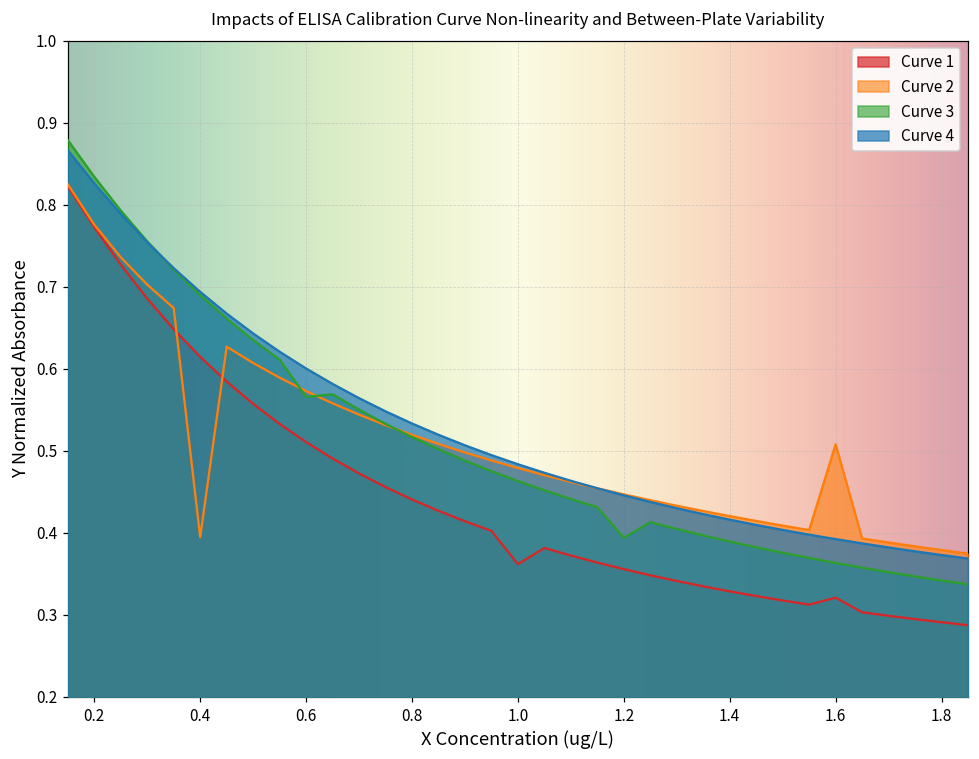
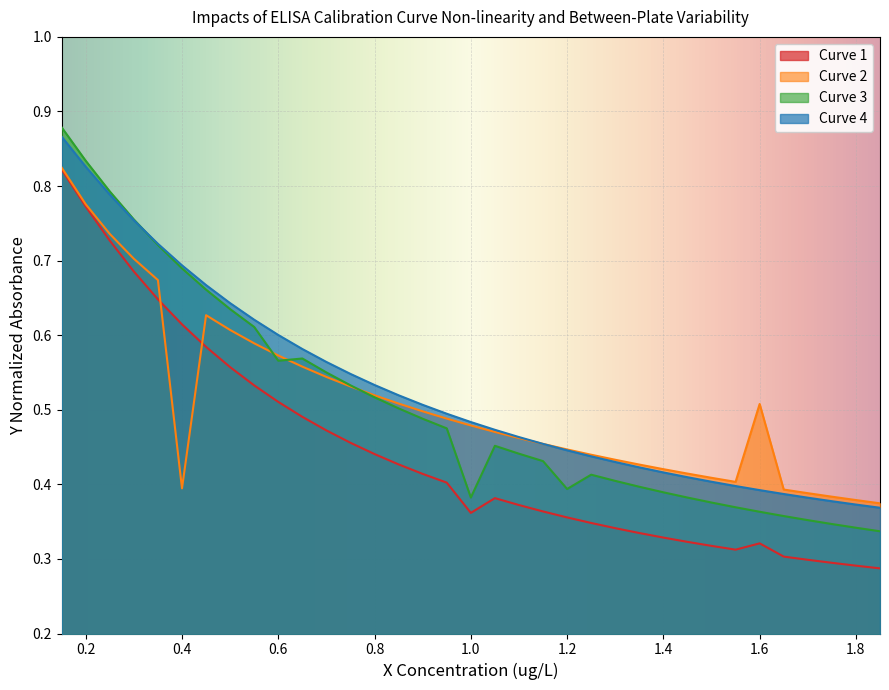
  {
    "Curve 1": {
      "0.4": 0.61,
      "0.6": 0.51,
      "0.8": 0.44,
      "1.0": 0.36,
      "1.2": 0.36,
      "1.4": 0.33,
      "1.6": 0.32,
      "1.8": 0.29
    },
    "Curve 2": {
      "0.4": 0.39,
      "0.6": 0.57,
      "1.0": 0.48,
      "1.4": 0.42,
      "1.6": 0.51,
      "1.8": 0.38
    },
    "Curve 3": {
      "0.2": 0.83,
      "0.4": 0.69,
      "0.6": 0.57,
-     "1.0": 0.46,
+     "1.0": 0.38,
      "1.2": 0.39,
      "1.4": 0.39,
      "1.6": 0.36,
      "1.8": 0.34
    },
    "Curve 4": {
      "0.2": 0.83,
      "0.4": 0.69,
      "0.6": 0.60,
      "0.8": 0.53,
      "1.0": 0.48,
      "1.4": 0.42,
      "1.6": 0.39,
      "1.8": 0.37
    }
  }
